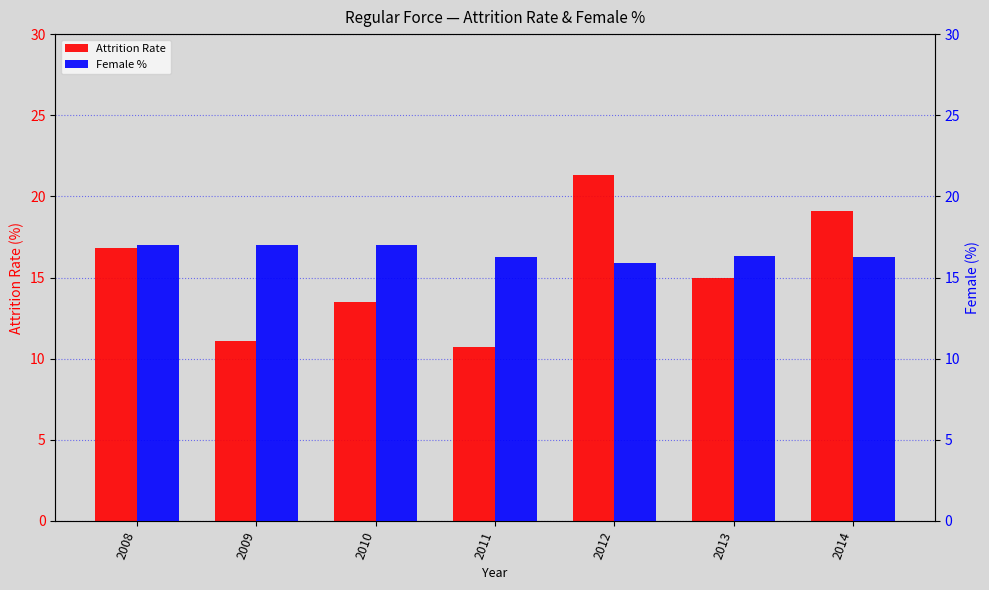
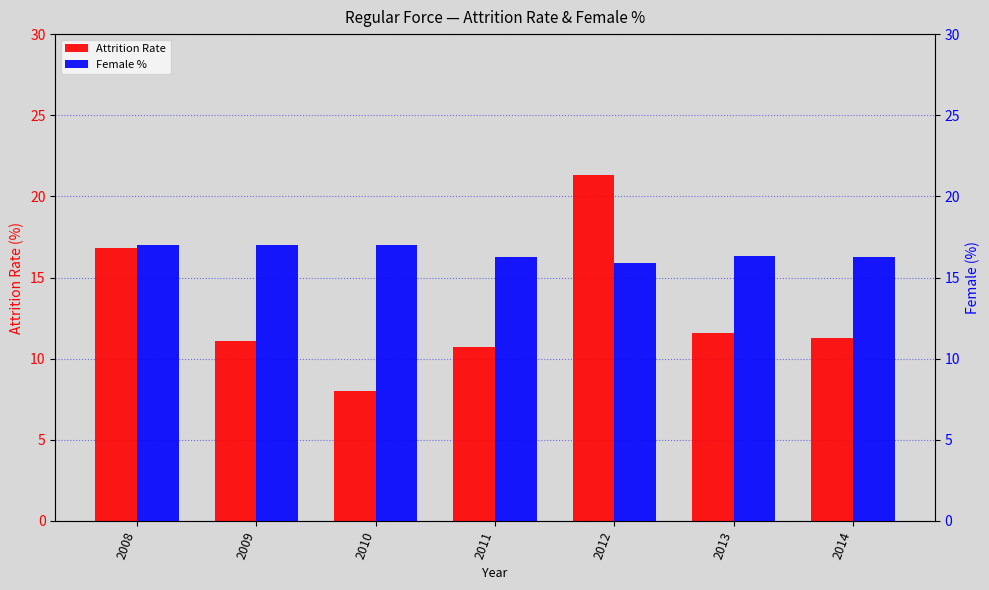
  {
    "Attrition Rate": {
      "2008": 16.8,
      "2009": 11.1,
-     "2010": 13.5,
+     "2010": 8.0,
      "2011": 10.7,
      "2012": 21.3,
-     "2013": 15.0,
-     "2014": 19.1
+     "2013": 11.6,
+     "2014": 11.3
    },
    "Female %": {
      "2008": 17.0,
      "2009": 17.0,
      "2010": 17.0,
      "2011": 16.3,
      "2012": 15.9,
      "2013": 16.3,
      "2014": 16.2
    }
  }
